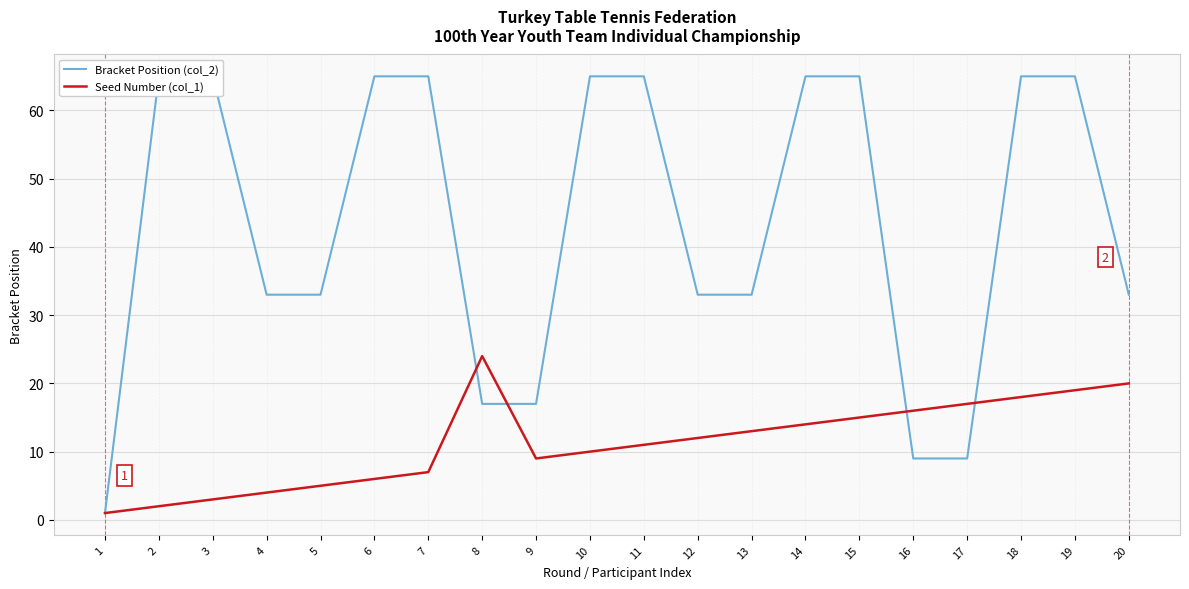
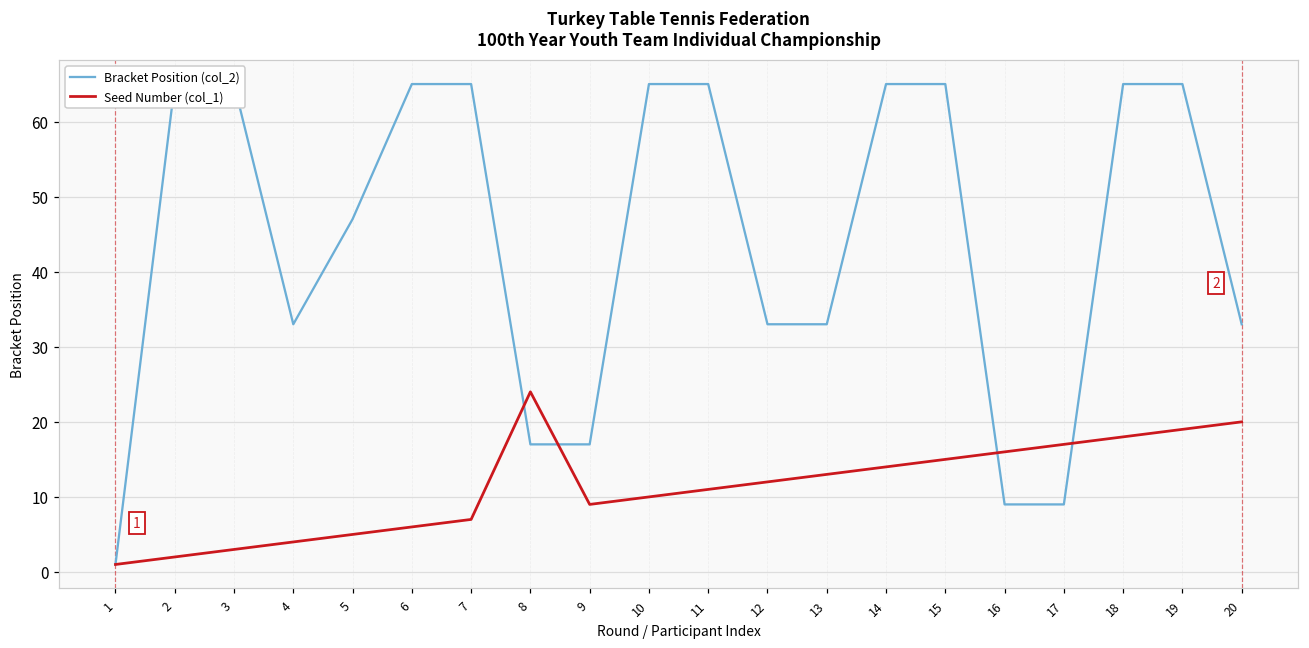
  {
    "Bracket Position (col_2)": {
      "4": 33,
-     "5": 33,
+     "5": 47,
      "6": 65,
      "7": 65,
      "8": 17,
      "9": 17,
      "10": 65,
      "11": 65,
      "12": 33,
      "13": 33,
      "14": 65,
      "15": 65,
      "16": 9,
      "17": 9,
      "18": 65,
      "19": 65,
      "20": 33
    },
    "Seed Number (col_1)": {
      "2": 2,
      "3": 3,
      "4": 4,
      "5": 5,
      "6": 6,
      "7": 7,
      "8": 24,
      "9": 9,
      "10": 10,
      "11": 11,
      "12": 12,
      "13": 13,
      "14": 14,
      "15": 15,
      "16": 16,
      "17": 17,
      "18": 18,
      "19": 19,
      "20": 20
    }
  }
